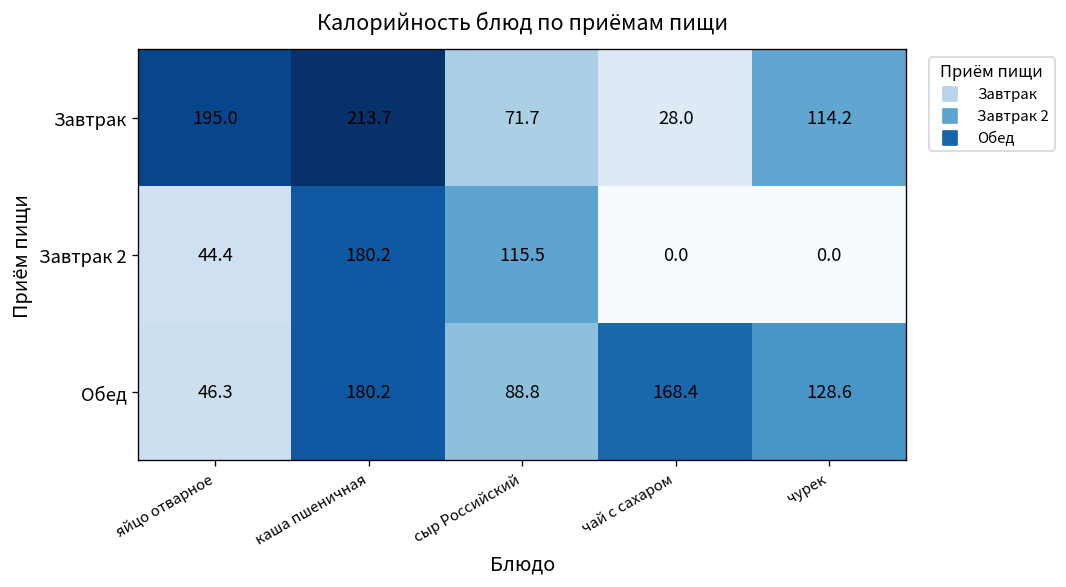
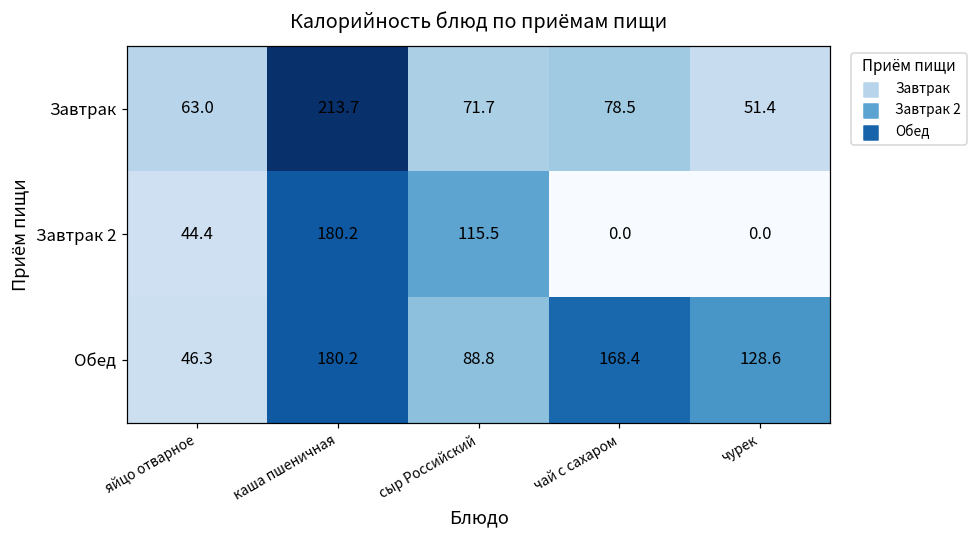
  {
    "Завтрак": {
-     "яйцо отварное": 195.0,
+     "яйцо отварное": 63.0,
      "каша пшеничная": 213.7,
      "сыр Российский": 71.7,
-     "чай с сахаром": 28.0,
-     "чурек": 114.2
+     "чай с сахаром": 78.5,
+     "чурек": 51.4
    },
    "Завтрак 2": {
      "яйцо отварное": 44.4,
      "каша пшеничная": 180.2,
      "сыр Российский": 115.5,
      "чай с сахаром": 0.0,
      "чурек": 0.0
    },
    "Обед": {
      "яйцо отварное": 46.3,
      "каша пшеничная": 180.2,
      "сыр Российский": 88.8,
      "чай с сахаром": 168.4,
      "чурек": 128.6
    }
  }
